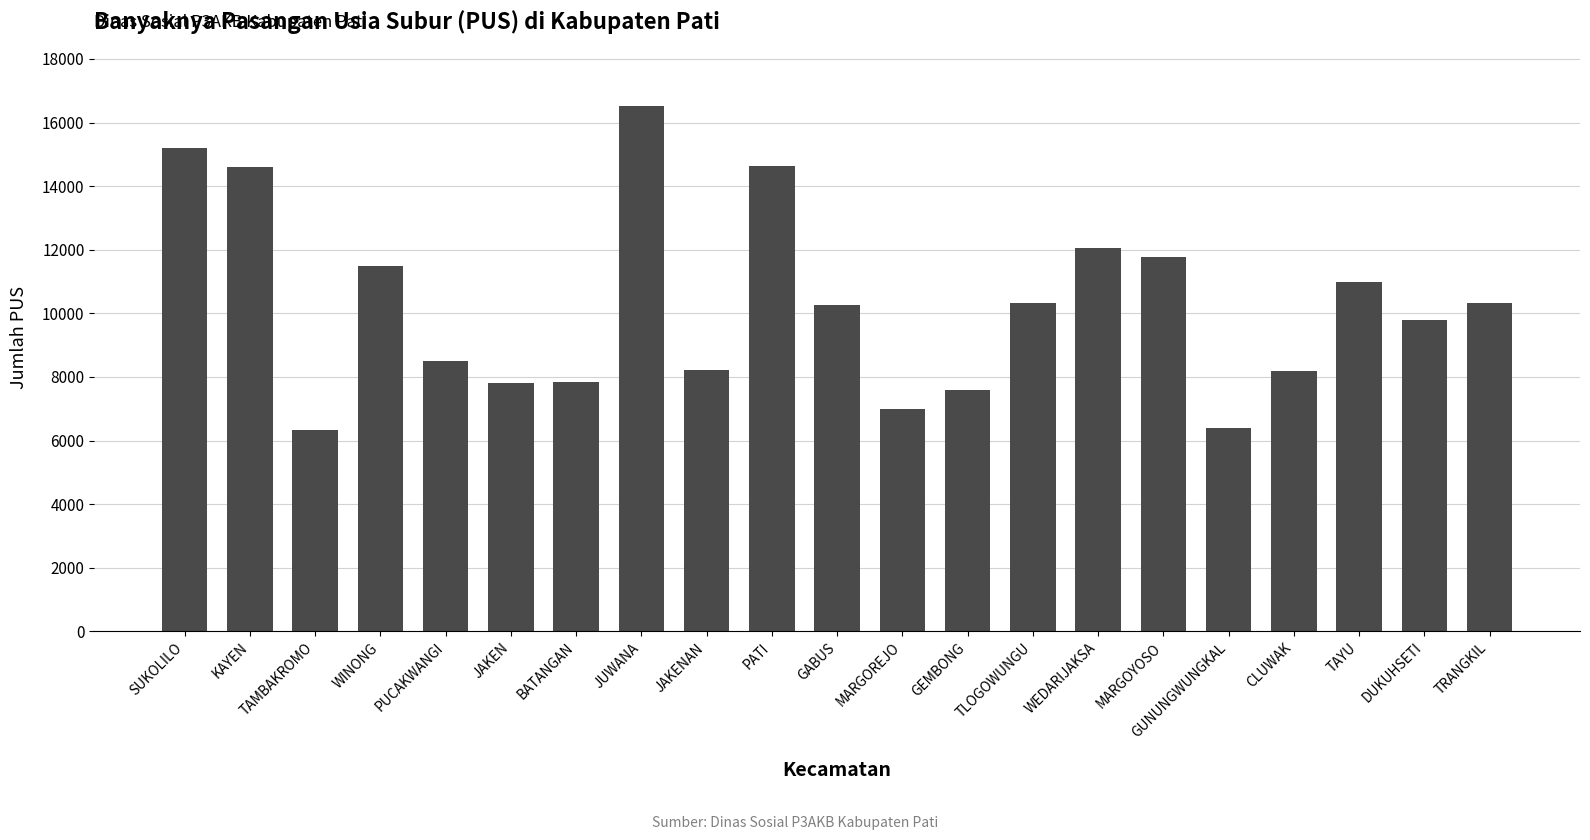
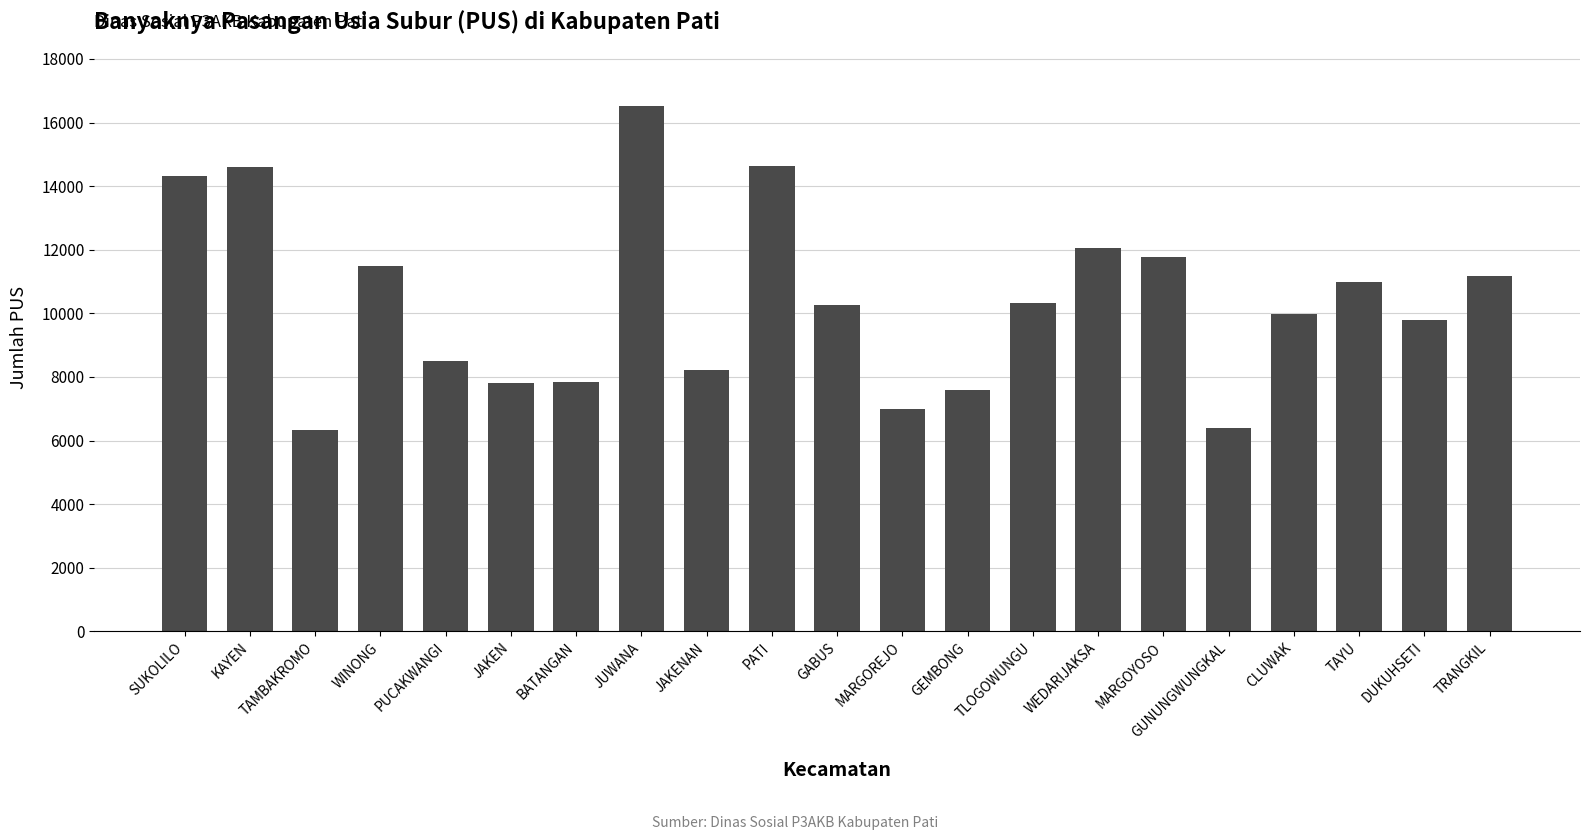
  {
-   "SUKOLILO": 15200,
+   "SUKOLILO": 14300,
    "KAYEN": 14600,
    "TAMBAKROMO": 6300,
    "WINONG": 11500,
    "PUCAKWANGI": 8500,
    "JAKEN": 7800,
    "BATANGAN": 7800,
    "JUWANA": 16500,
    "JAKENAN": 8200,
    "PATI": 14600,
    "GABUS": 10300,
    "MARGOREJO": 7000,
    "GEMBONG": 7600,
    "TLOGOWUNGU": 10300,
    "WEDARIJAKSA": 12000,
    "MARGOYOSO": 11800,
    "GUNUNGWUNGKAL": 6400,
-   "CLUWAK": 8200,
+   "CLUWAK": 10000,
    "TAYU": 11000,
    "DUKUHSETI": 9800,
-   "TRANGKIL": 10300
+   "TRANGKIL": 11200
  }
